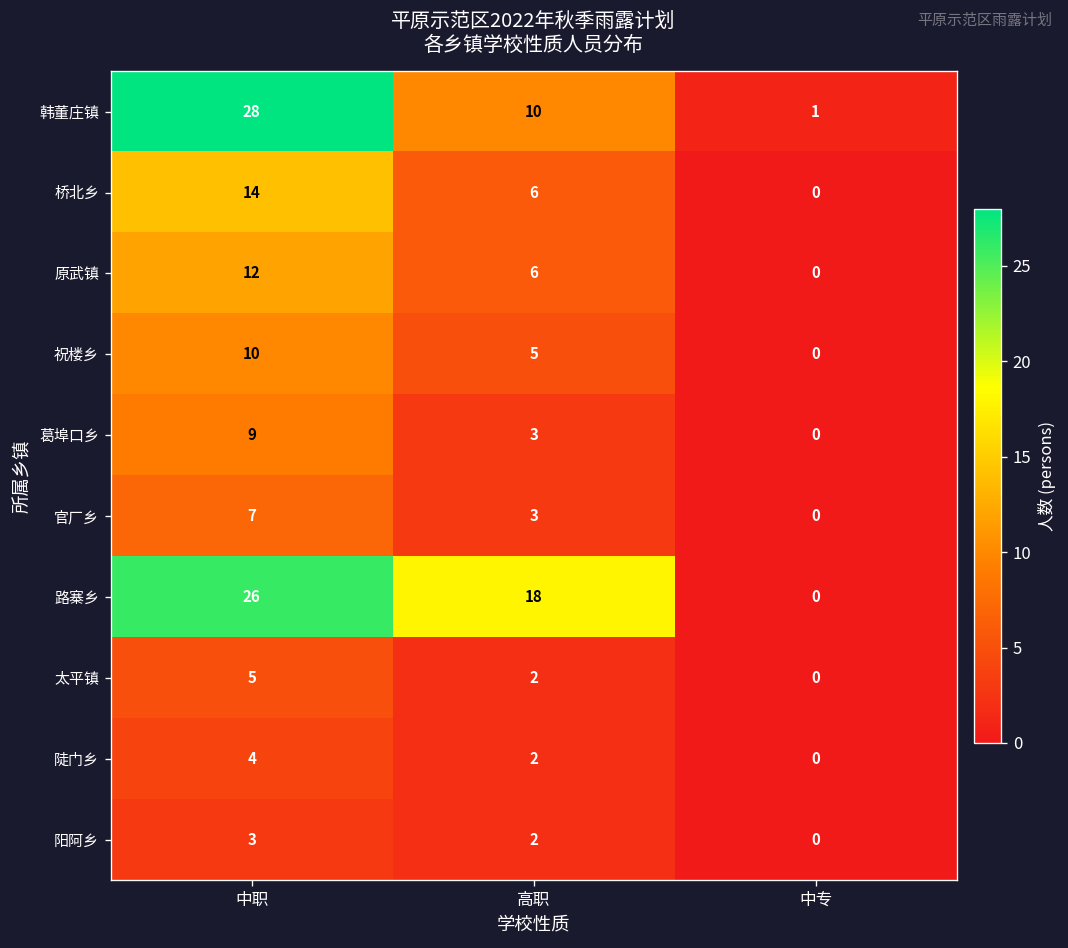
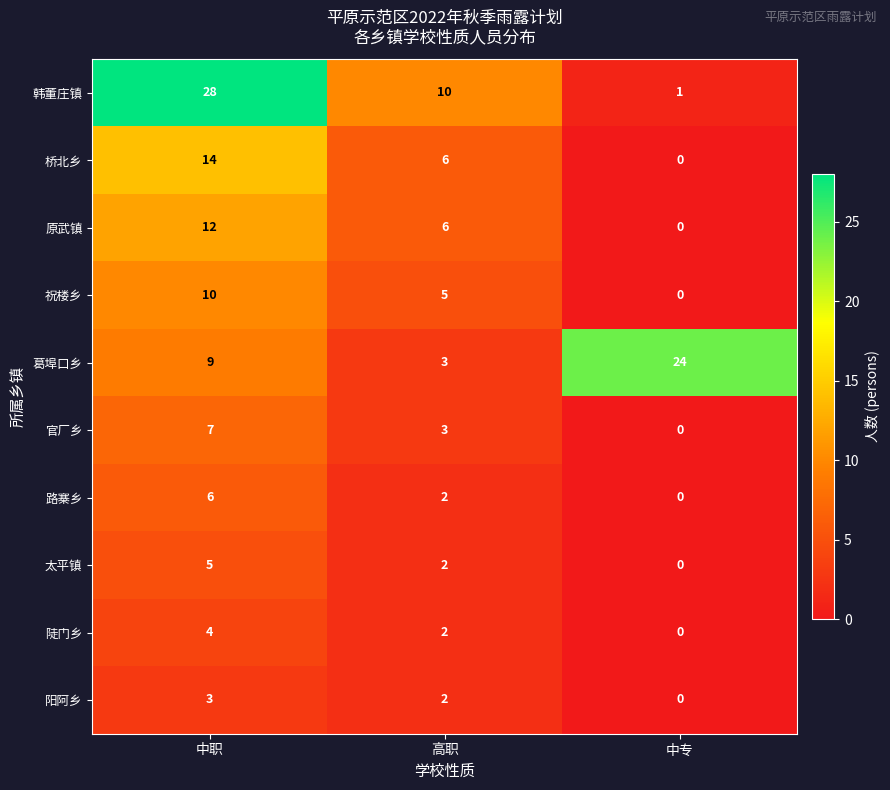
  {
    "韩董庄镇": {
      "中职": 28,
      "高职": 10,
      "中专": 1
    },
    "桥北乡": {
      "中职": 14,
      "高职": 6,
      "中专": 0
    },
    "原武镇": {
      "中职": 12,
      "高职": 6,
      "中专": 0
    },
    "祝楼乡": {
      "中职": 10,
      "高职": 5,
      "中专": 0
    },
    "葛埠口乡": {
      "中职": 9,
      "高职": 3,
-     "中专": 0
+     "中专": 24
    },
    "官厂乡": {
      "中职": 7,
      "高职": 3,
      "中专": 0
    },
    "路寨乡": {
-     "中职": 26,
-     "高职": 18,
+     "中职": 6,
+     "高职": 2,
      "中专": 0
    },
    "太平镇": {
      "中职": 5,
      "高职": 2,
      "中专": 0
    },
    "陡门乡": {
      "中职": 4,
      "高职": 2,
      "中专": 0
    },
    "阳阿乡": {
      "中职": 3,
      "高职": 2,
      "中专": 0
    }
  }
